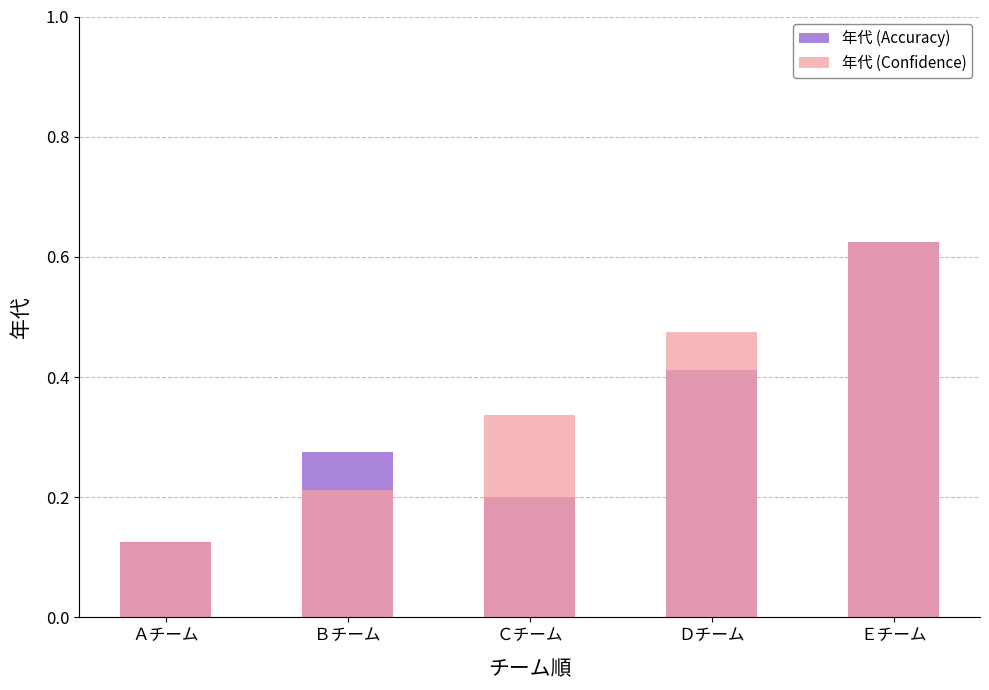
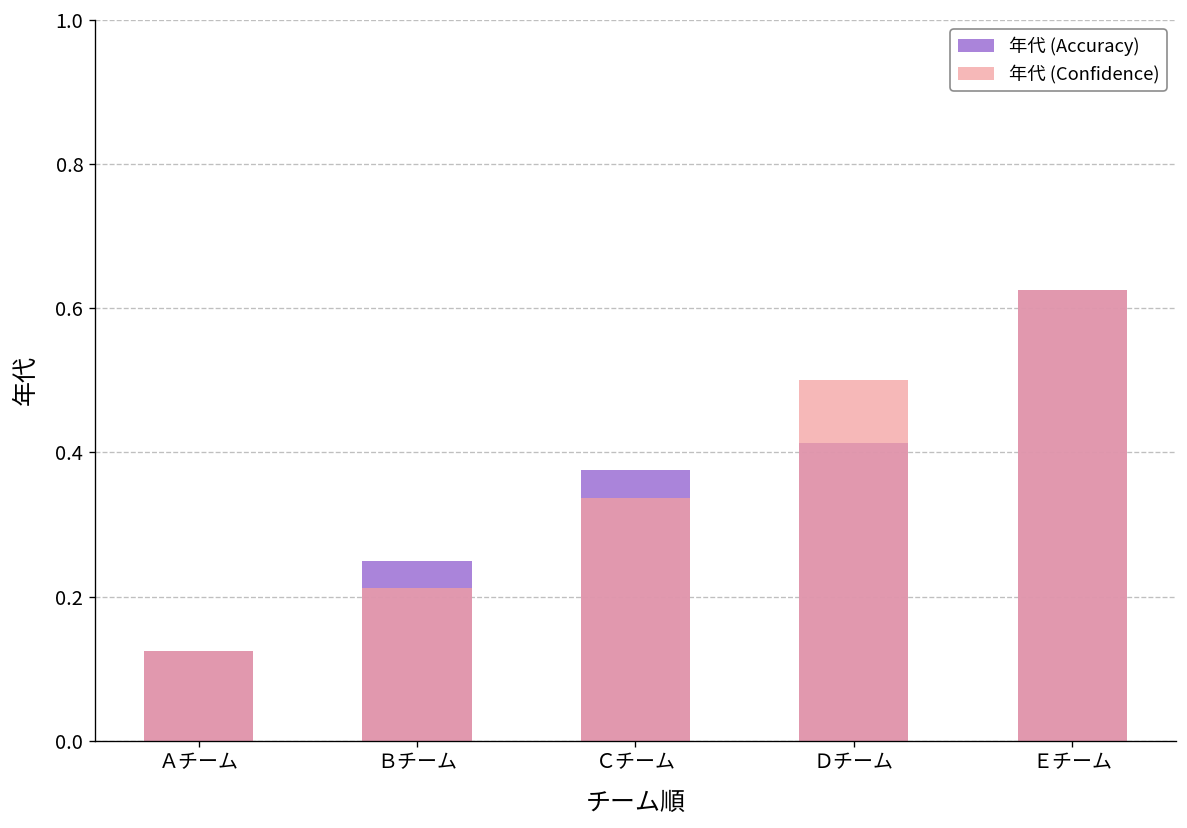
  {
    "年代 (Accuracy)": {
      "Ａチーム": 0.13,
-     "Ｂチーム": 0.28,
-     "Ｃチーム": 0.20,
+     "Ｂチーム": 0.25,
+     "Ｃチーム": 0.38,
      "Ｅチーム": 0.63
    },
    "年代 (Confidence)": {
      "Ａチーム": 0.13,
-     "Ｄチーム": 0.48,
+     "Ｄチーム": 0.50,
      "Ｅチーム": 0.63
    }
  }
